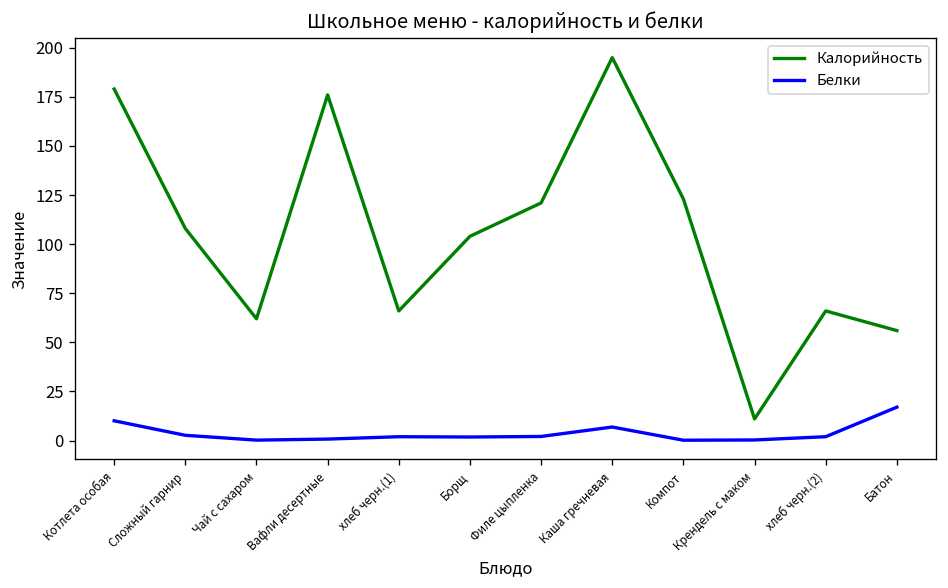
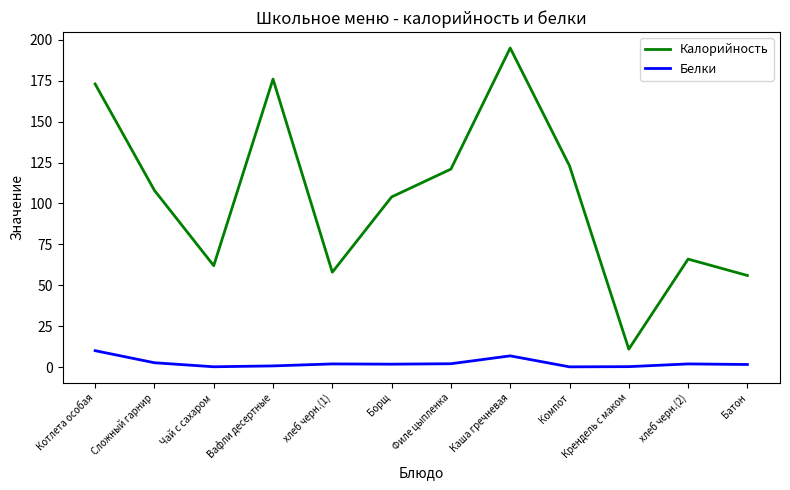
  {
    "Калорийность": {
-     "Котлета особая": 179,
+     "Котлета особая": 173,
      "Сложный гарнир": 108,
      "Чай с сахаром": 62,
      "Вафли десертные": 176,
-     "хлеб черн.(1)": 66,
+     "хлеб черн.(1)": 58,
      "Борщ": 104,
      "Филе цыпленка": 121,
      "Каша гречневая": 195,
      "Компот": 123,
      "Крендель с маком": 11,
      "хлеб черн.(2)": 66,
      "Батон": 56
    },
    "Белки": {
      "Котлета особая": 10,
      "Сложный гарнир": 3,
      "Чай с сахаром": 0,
      "Вафли десертные": 1,
      "хлеб черн.(1)": 2,
      "Борщ": 2,
      "Филе цыпленка": 2,
      "Каша гречневая": 7,
      "Компот": 0,
      "Крендель с маком": 0,
      "хлеб черн.(2)": 2,
-     "Батон": 17
+     "Батон": 2
    }
  }
